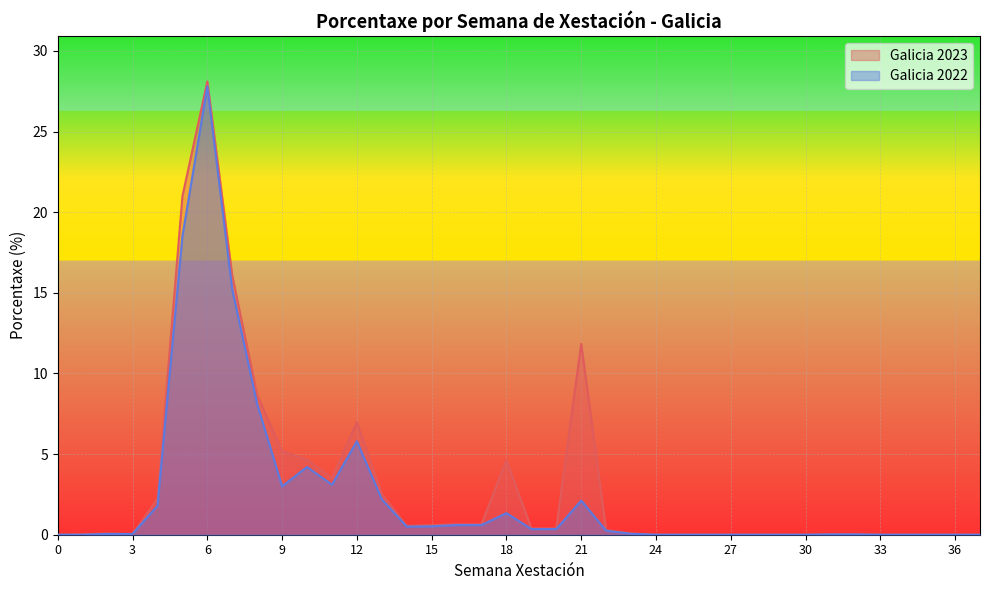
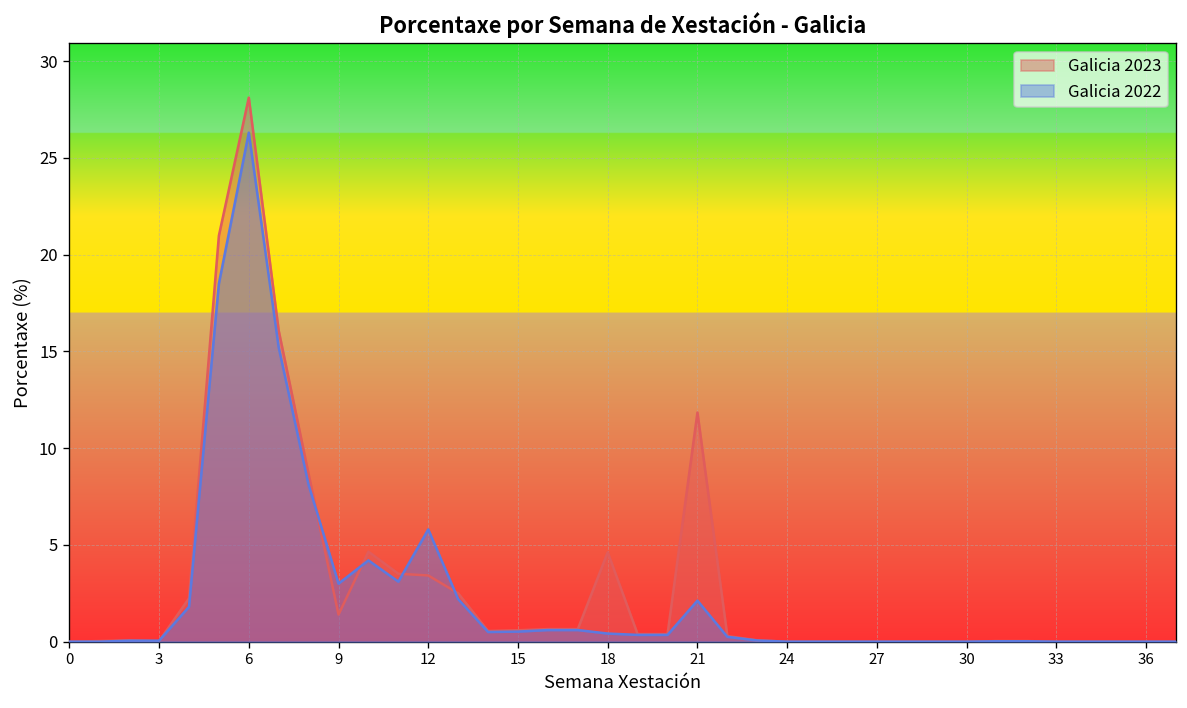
  {
    "Galicia 2023": {
      "6": 28.1,
-     "9": 5.2,
-     "12": 7.0,
+     "9": 1.4,
+     "12": 3.4,
      "18": 4.6,
      "21": 11.8
    },
    "Galicia 2022": {
-     "6": 27.8,
+     "6": 26.3,
      "9": 3.0,
      "12": 5.8,
-     "18": 1.3,
+     "18": 0.4,
      "21": 2.1
    }
  }
